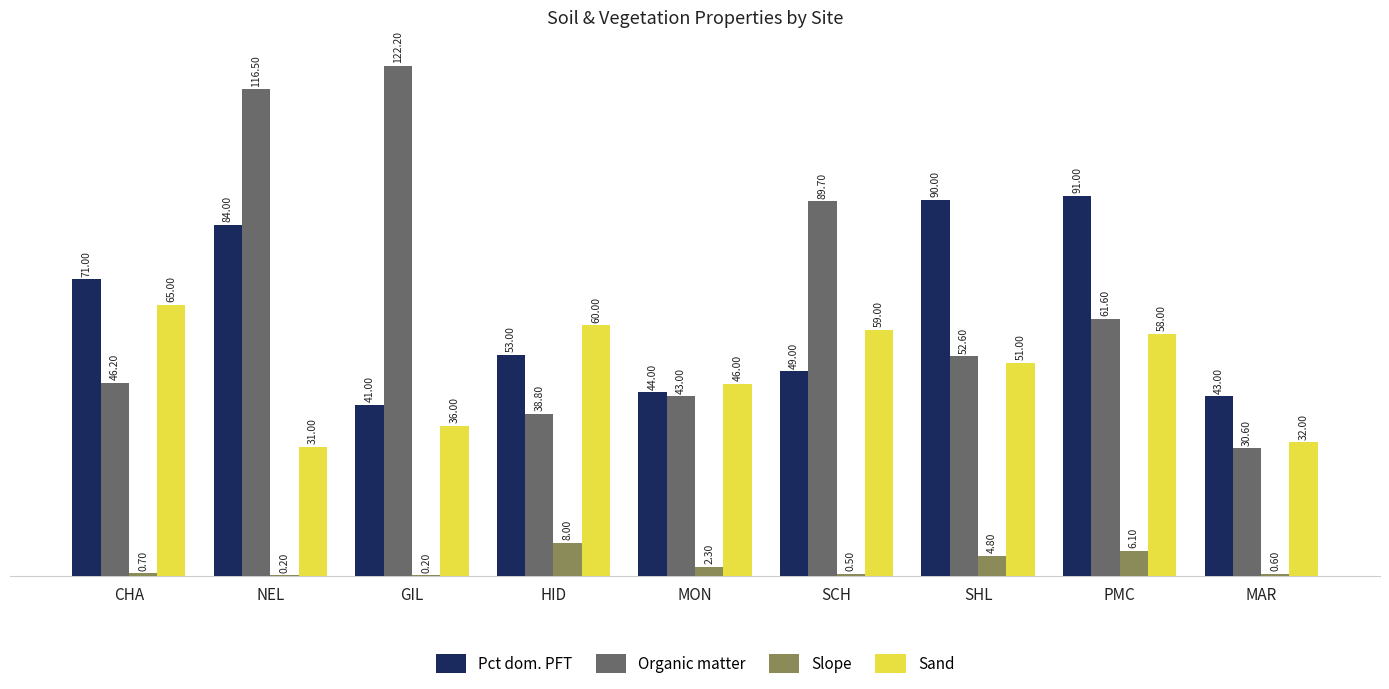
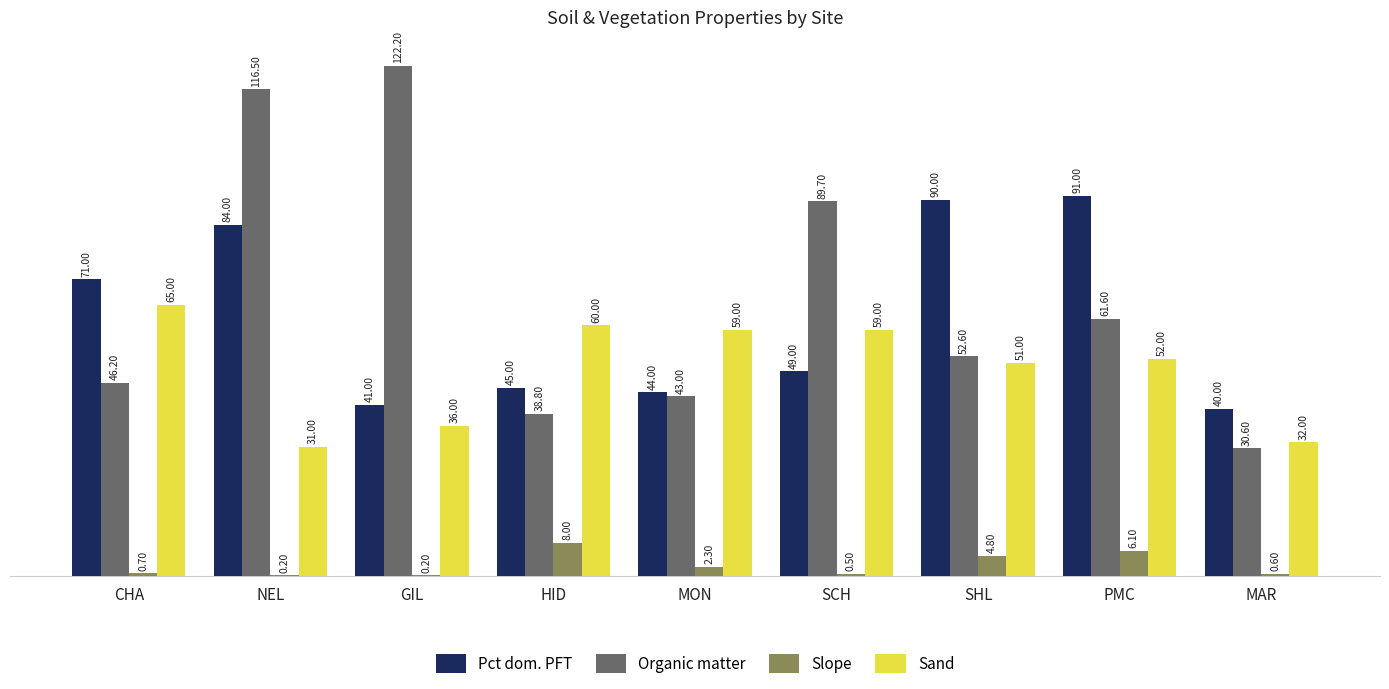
  {
    "Pct dom. PFT": {
      "CHA": 71.00,
      "NEL": 84.00,
      "GIL": 41.00,
-     "HID": 53.00,
+     "HID": 45.00,
      "MON": 44.00,
      "SCH": 49.00,
      "SHL": 90.00,
      "PMC": 91.00,
-     "MAR": 43.00
+     "MAR": 40.00
    },
    "Sand": {
      "CHA": 65.00,
      "NEL": 31.00,
      "GIL": 36.00,
      "HID": 60.00,
-     "MON": 46.00,
+     "MON": 59.00,
      "SCH": 59.00,
      "SHL": 51.00,
-     "PMC": 58.00,
+     "PMC": 52.00,
      "MAR": 32.00
    }
  }
